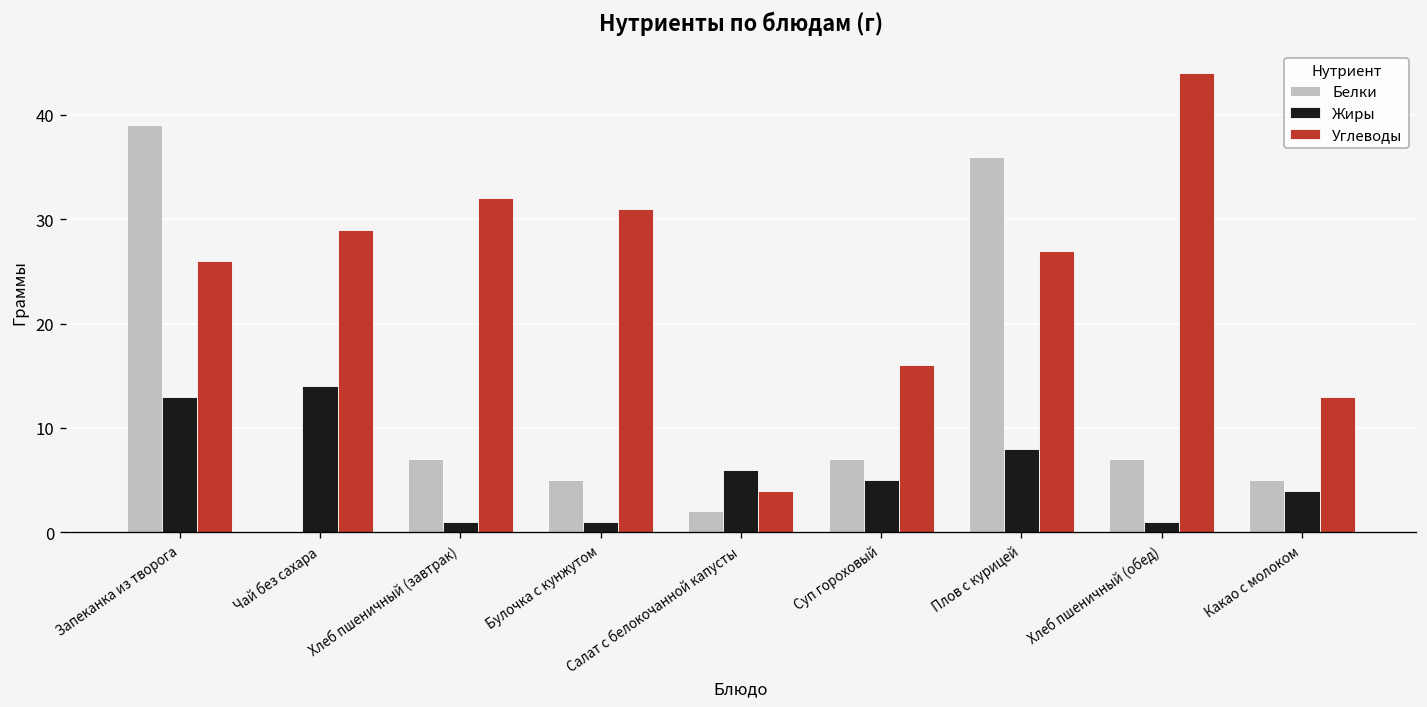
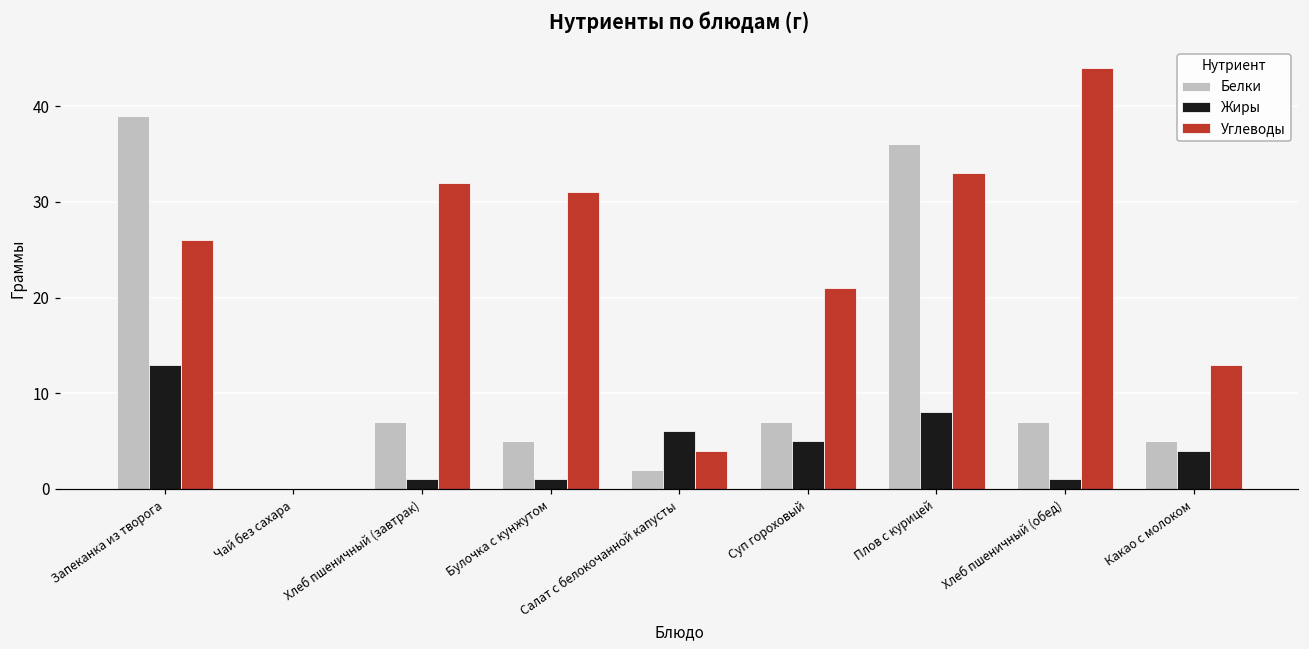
  {
    "Белки": {
      "Запеканка из творога": 39,
      "Чай без сахара": 0,
      "Хлеб пшеничный (завтрак)": 7,
      "Булочка с кунжутом": 5,
      "Салат с белокочанной капусты": 2,
      "Суп гороховый": 7,
      "Плов с курицей": 36,
      "Хлеб пшеничный (обед)": 7,
      "Какао с молоком": 5
    },
    "Жиры": {
      "Запеканка из творога": 13,
-     "Чай без сахара": 14,
+     "Чай без сахара": 0,
      "Хлеб пшеничный (завтрак)": 1,
      "Булочка с кунжутом": 1,
      "Салат с белокочанной капусты": 6,
      "Суп гороховый": 5,
      "Плов с курицей": 8,
      "Хлеб пшеничный (обед)": 1,
      "Какао с молоком": 4
    },
    "Углеводы": {
      "Запеканка из творога": 26,
-     "Чай без сахара": 29,
+     "Чай без сахара": 0,
      "Хлеб пшеничный (завтрак)": 32,
      "Булочка с кунжутом": 31,
      "Салат с белокочанной капусты": 4,
-     "Суп гороховый": 16,
-     "Плов с курицей": 27,
+     "Суп гороховый": 21,
+     "Плов с курицей": 33,
      "Хлеб пшеничный (обед)": 44,
      "Какао с молоком": 13
    }
  }
